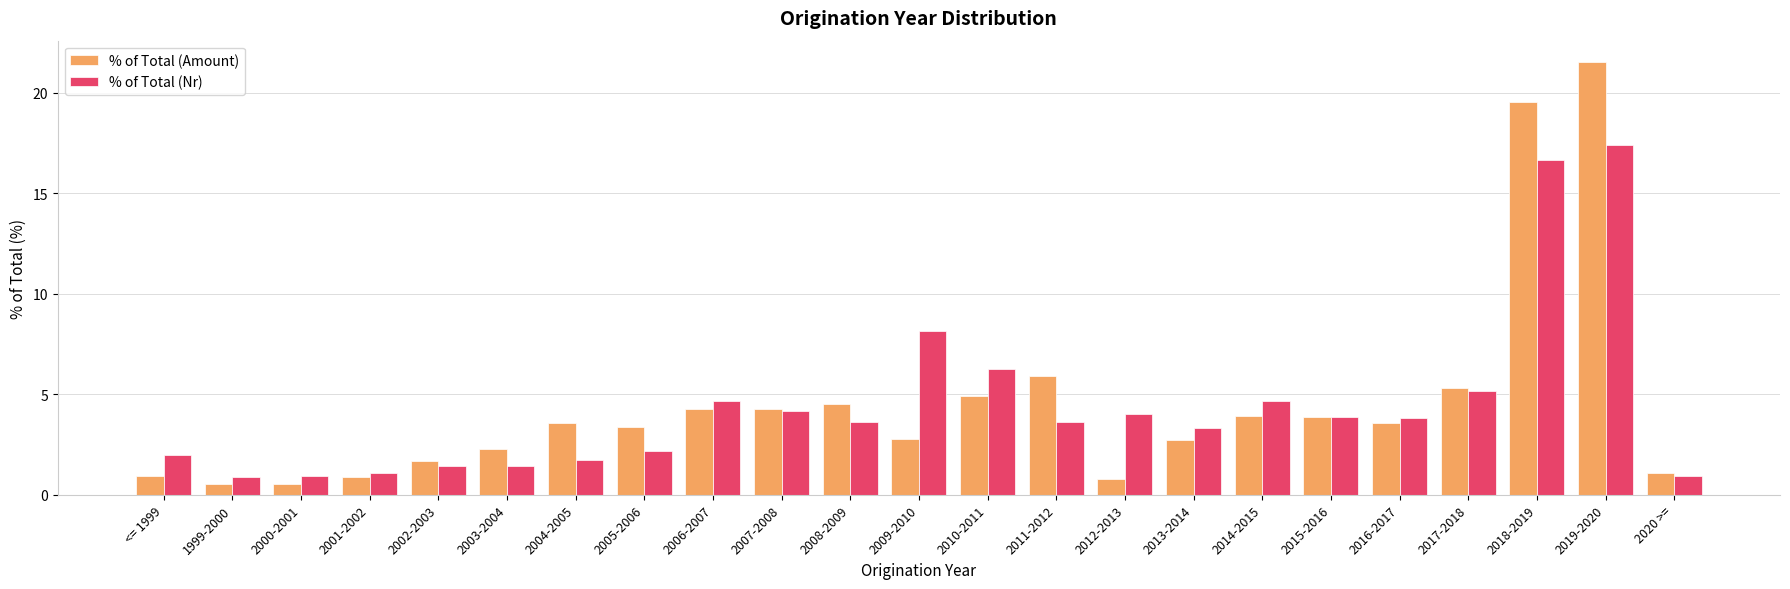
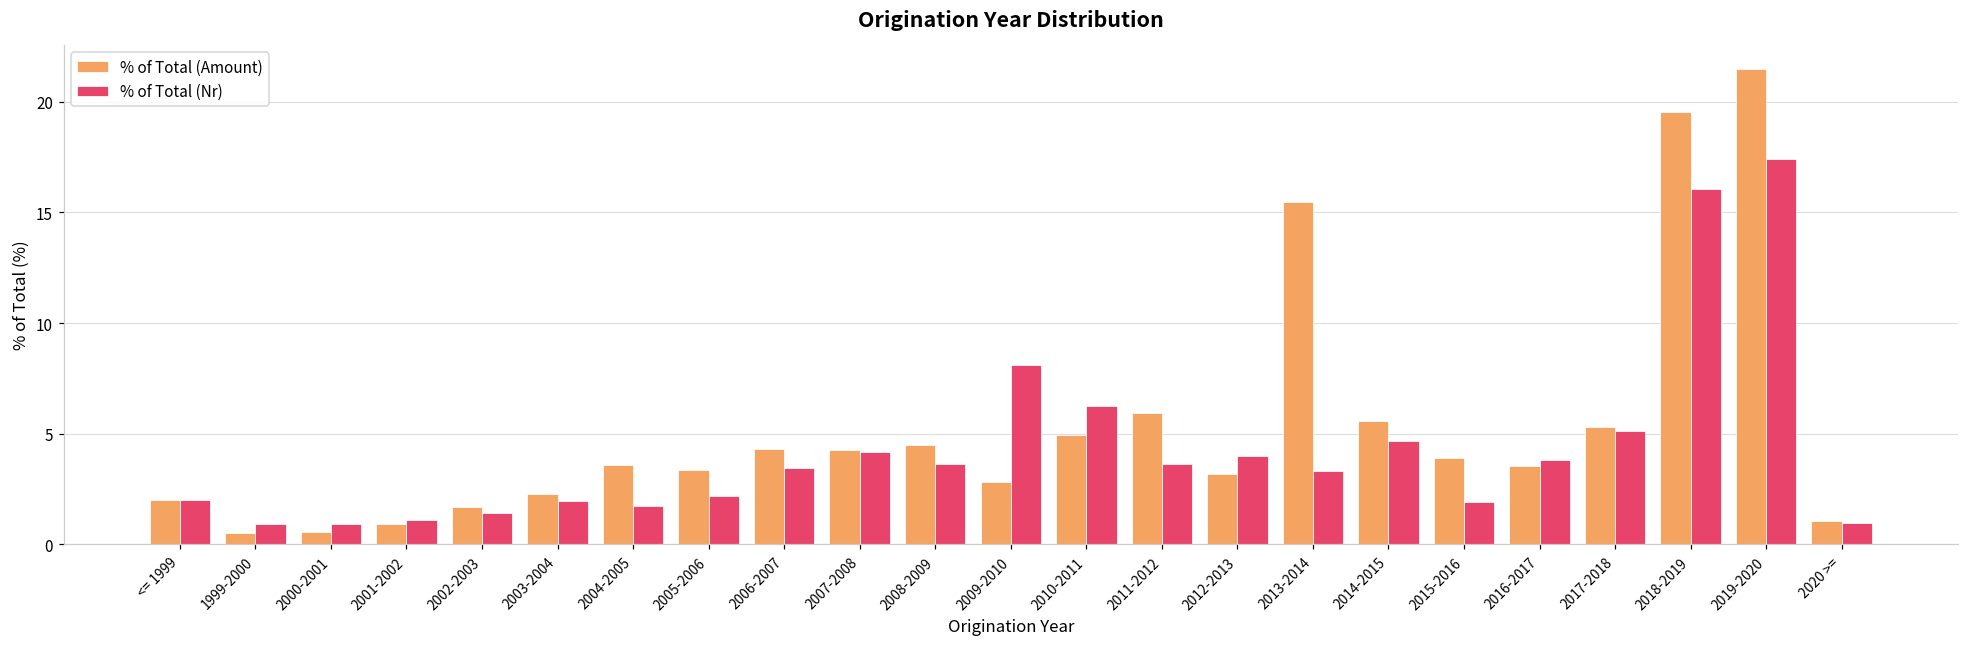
  {
    "% of Total (Amount)": {
-     "<= 1999": 0.9,
+     "<= 1999": 2.0,
      "1999-2000": 0.5,
      "2000-2001": 0.6,
      "2001-2002": 0.9,
      "2002-2003": 1.7,
      "2003-2004": 2.3,
      "2004-2005": 3.6,
      "2005-2006": 3.4,
      "2006-2007": 4.3,
      "2007-2008": 4.3,
      "2008-2009": 4.5,
      "2009-2010": 2.8,
      "2010-2011": 4.9,
      "2011-2012": 5.9,
-     "2012-2013": 0.8,
-     "2013-2014": 2.7,
-     "2014-2015": 3.9,
+     "2012-2013": 3.2,
+     "2013-2014": 15.5,
+     "2014-2015": 5.6,
      "2015-2016": 3.9,
      "2016-2017": 3.6,
      "2017-2018": 5.3,
      "2018-2019": 19.5,
      "2019-2020": 21.5,
      "2020 >=": 1.1
    },
    "% of Total (Nr)": {
      "<= 1999": 2.0,
      "1999-2000": 0.9,
      "2000-2001": 0.9,
      "2001-2002": 1.1,
      "2002-2003": 1.4,
-     "2003-2004": 1.4,
+     "2003-2004": 2.0,
      "2004-2005": 1.7,
      "2005-2006": 2.2,
-     "2006-2007": 4.6,
+     "2006-2007": 3.4,
      "2007-2008": 4.2,
      "2008-2009": 3.6,
      "2009-2010": 8.1,
      "2010-2011": 6.3,
      "2011-2012": 3.6,
      "2012-2013": 4.0,
      "2013-2014": 3.3,
      "2014-2015": 4.7,
-     "2015-2016": 3.9,
+     "2015-2016": 1.9,
      "2016-2017": 3.8,
      "2017-2018": 5.1,
-     "2018-2019": 16.6,
+     "2018-2019": 16.1,
      "2019-2020": 17.4,
      "2020 >=": 1.0
    }
  }
